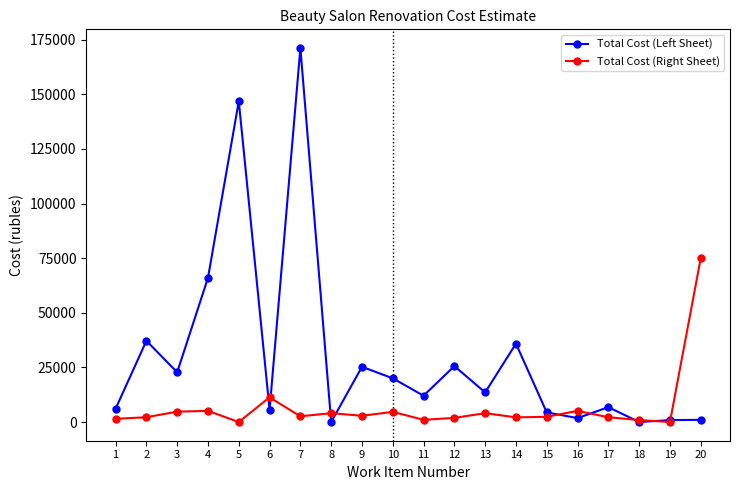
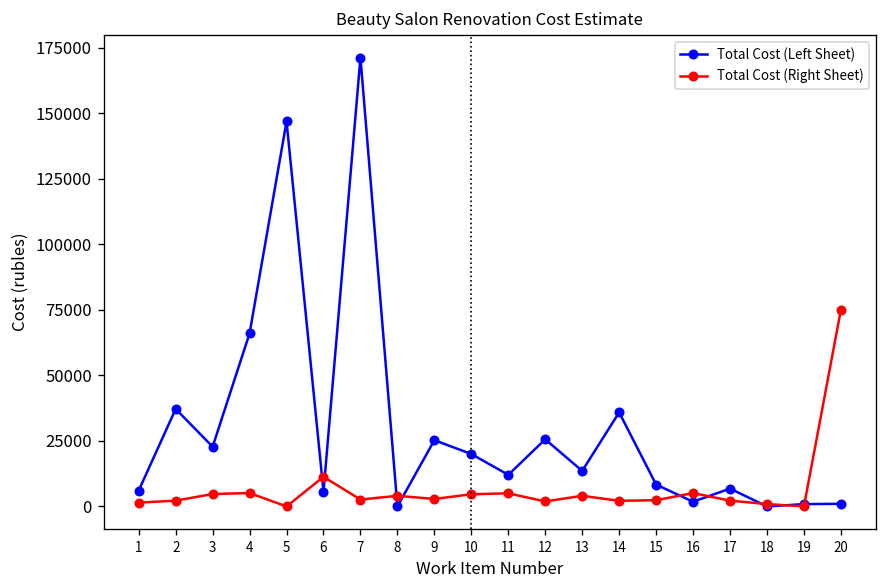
  {
    "Total Cost (Left Sheet)": {
      "1": 6000,
      "2": 37000,
      "3": 23000,
      "4": 66000,
      "5": 147000,
      "6": 6000,
      "7": 171000,
      "8": 0,
      "9": 25000,
      "10": 20000,
      "11": 12000,
      "12": 26000,
      "13": 14000,
      "14": 36000,
-     "15": 4000,
+     "15": 8000,
      "16": 2000,
      "17": 7000,
      "20": 1000
    },
    "Total Cost (Right Sheet)": {
      "1": 1000,
      "2": 2000,
      "3": 5000,
      "4": 5000,
      "5": 0,
      "6": 11000,
      "7": 3000,
      "8": 4000,
      "9": 3000,
      "10": 5000,
-     "11": 1000,
+     "11": 5000,
      "12": 2000,
      "13": 4000,
      "14": 2000,
      "15": 2000,
      "16": 5000,
      "17": 2000,
      "20": 75000
    }
  }
